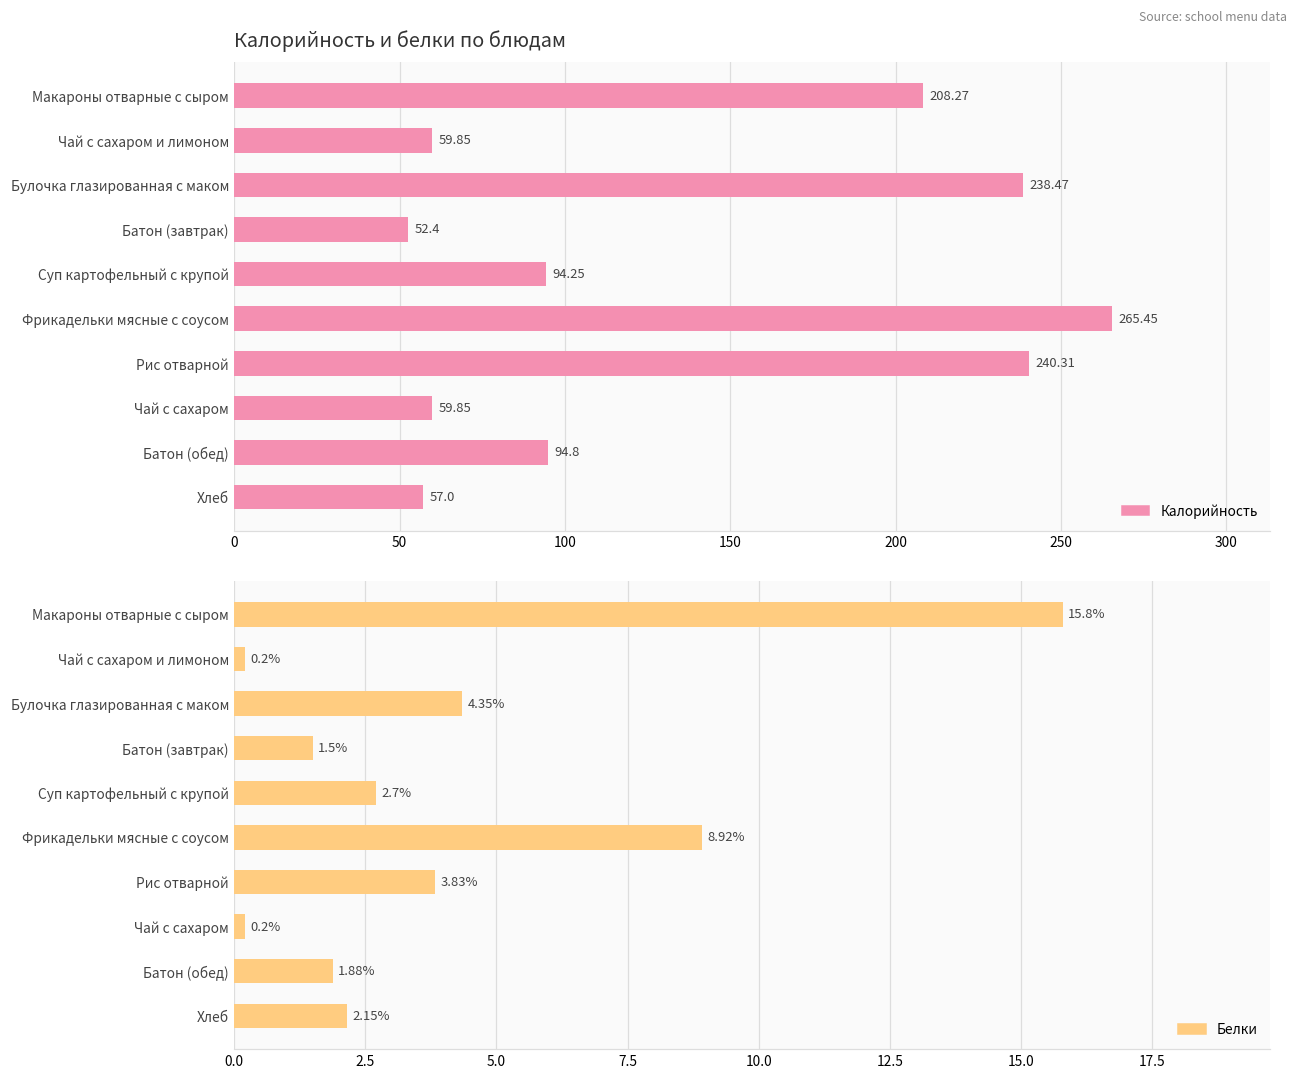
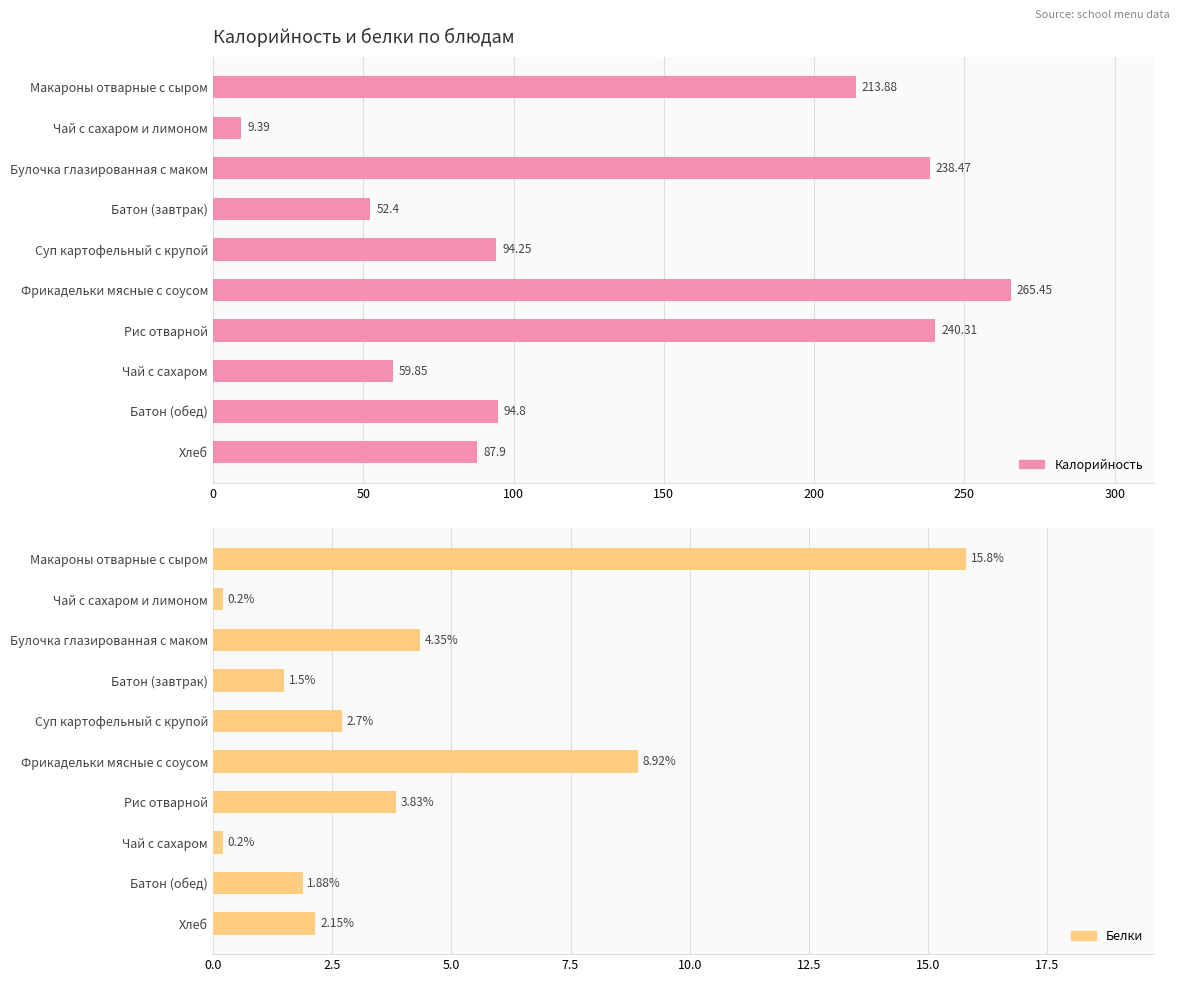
  {
    "Калорийность и белки по блюдам": {
-     "Макароны отварные с сыром": 208.27,
-     "Чай с сахаром и лимоном": 59.85,
+     "Макароны отварные с сыром": 213.88,
+     "Чай с сахаром и лимоном": 9.39,
      "Булочка глазированная с маком": 238.47,
      "Батон (завтрак)": 52.4,
      "Суп картофельный с крупой": 94.25,
      "Фрикадельки мясные с соусом": 265.45,
      "Рис отварной": 240.31,
      "Чай с сахаром": 59.85,
      "Батон (обед)": 94.8,
-     "Хлеб": 57.0
+     "Хлеб": 87.9
    }
  }
